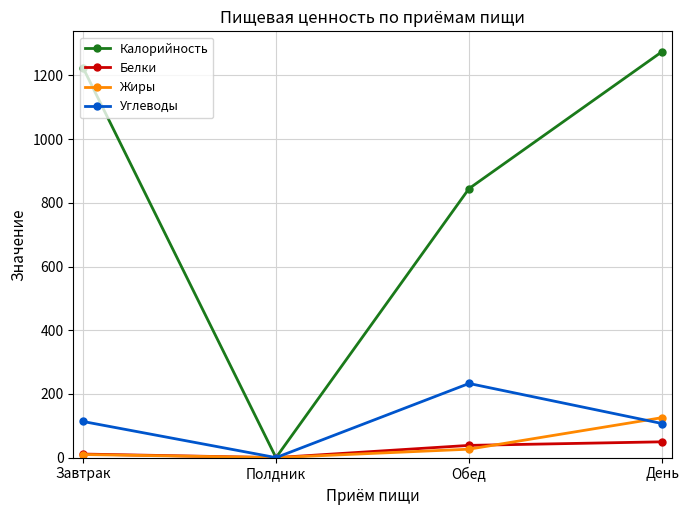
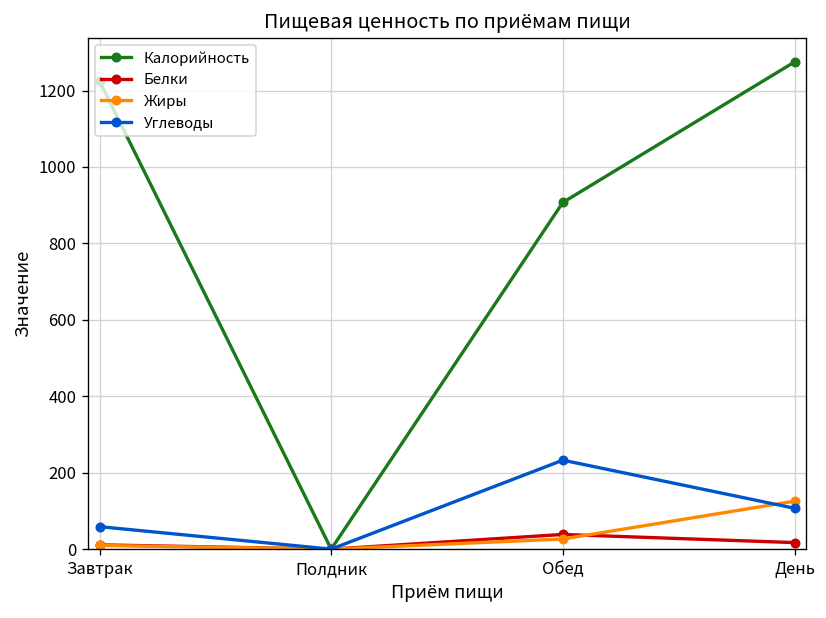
  {
    "Калорийность": {
-     "Обед": 840,
+     "Обед": 910,
      "День": 1270
    },
    "Белки": {
      "Обед": 40,
-     "День": 50
+     "День": 20
    },
    "Жиры": {
      "Обед": 30,
      "День": 130
    },
    "Углеводы": {
-     "Завтрак": 110,
+     "Завтрак": 60,
      "Обед": 230,
      "День": 110
    }
  }
